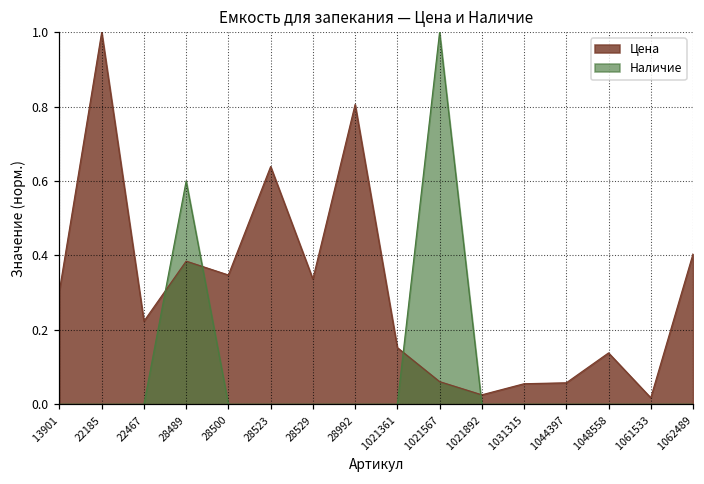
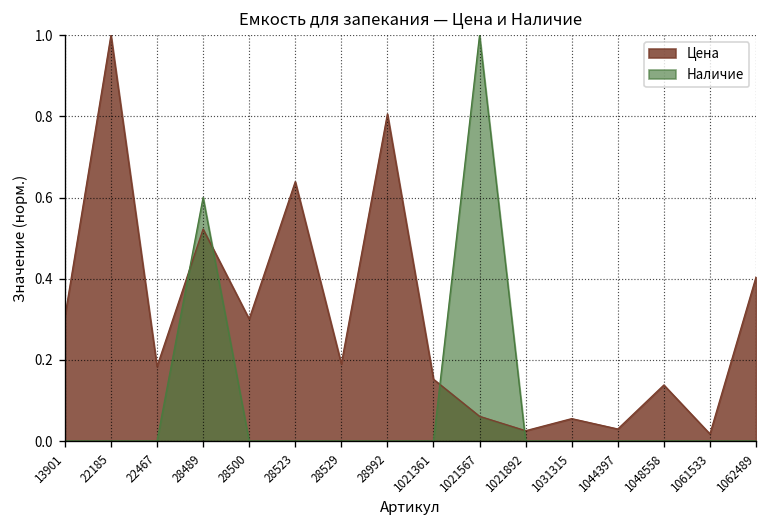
  {
    "Цена": {
      "13901": 0.31,
      "22185": 1.00,
-     "22467": 0.22,
-     "28489": 0.38,
-     "28500": 0.35,
+     "22467": 0.18,
+     "28489": 0.52,
+     "28500": 0.30,
      "28523": 0.64,
-     "28529": 0.34,
+     "28529": 0.19,
      "28992": 0.81,
      "1021361": 0.15,
      "1021567": 0.06,
      "1021892": 0.03,
      "1031315": 0.06,
-     "1044397": 0.06,
+     "1044397": 0.03,
      "1048558": 0.14,
      "1061533": 0.02,
      "1062489": 0.40
    },
    "Наличие": {
      "13901": 0.00,
      "22185": 0.00,
      "22467": 0.00,
      "28489": 0.60,
      "28500": 0.00,
      "28523": 0.00,
      "28529": 0.00,
      "28992": 0.00,
      "1021361": 0.00,
      "1021567": 1.00,
      "1021892": 0.00,
      "1031315": 0.00,
      "1044397": 0.00,
      "1048558": 0.00,
      "1061533": 0.00,
      "1062489": 0.00
    }
  }
